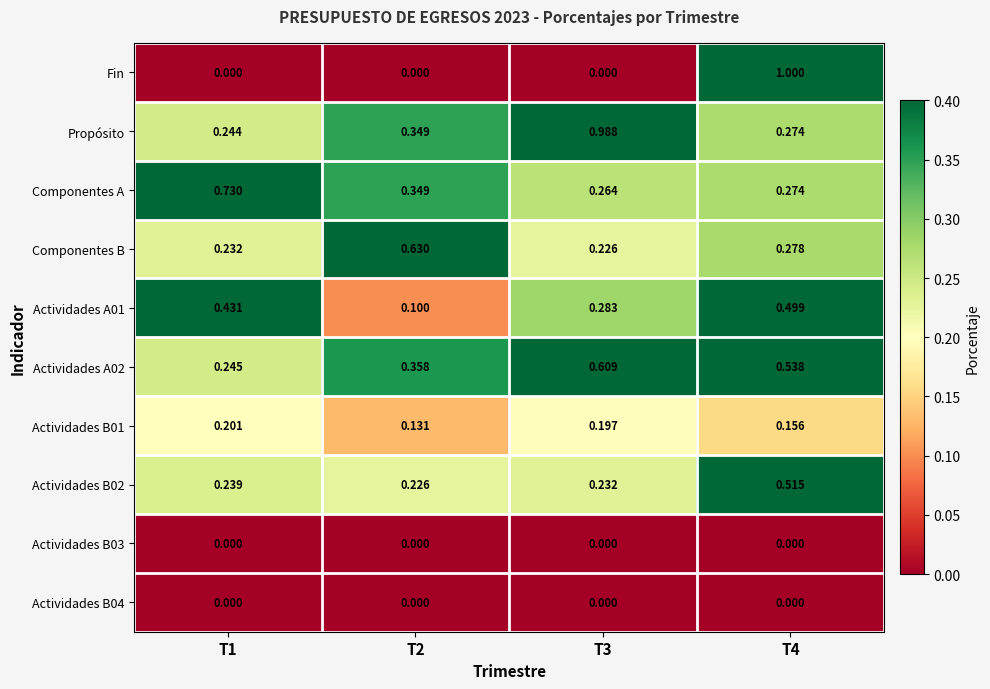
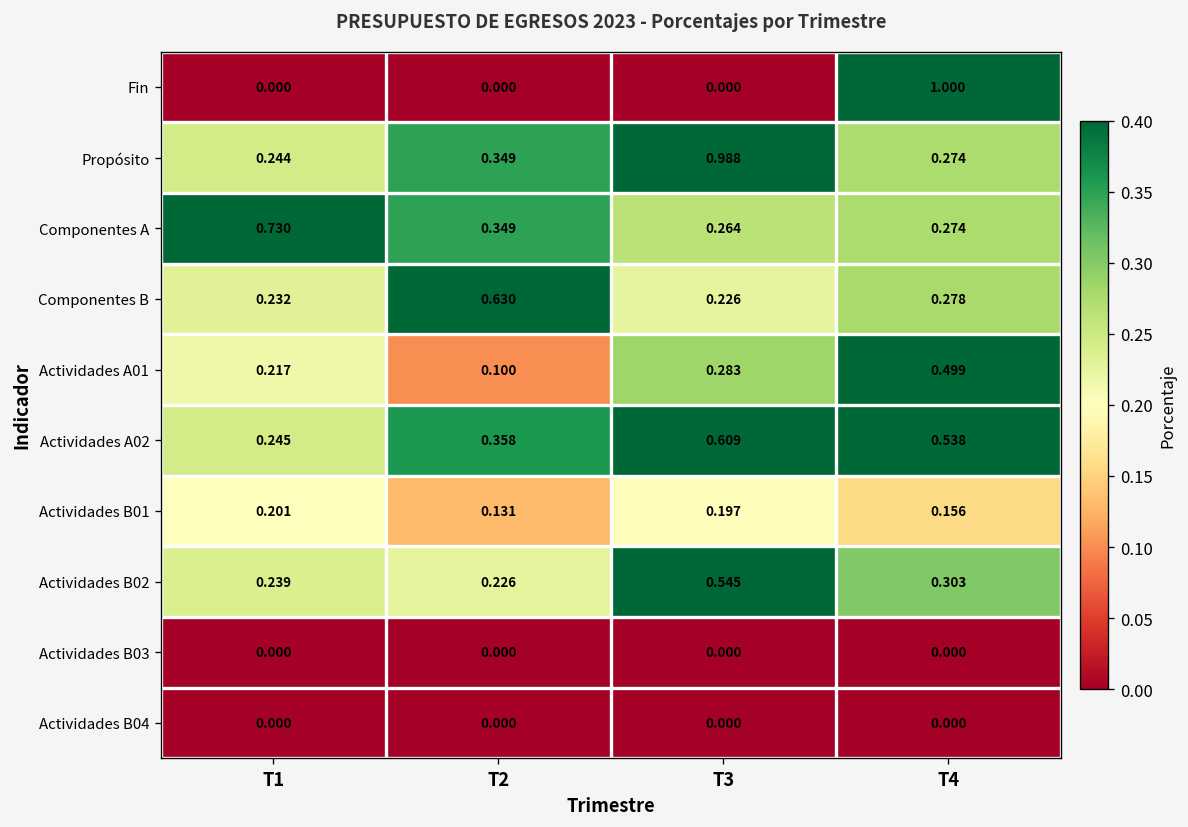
  {
    "Fin": {
      "T1": 0.000,
      "T2": 0.000,
      "T3": 0.000,
      "T4": 1.000
    },
    "Propósito": {
      "T1": 0.244,
      "T2": 0.349,
      "T3": 0.988,
      "T4": 0.274
    },
    "Componentes A": {
      "T1": 0.730,
      "T2": 0.349,
      "T3": 0.264,
      "T4": 0.274
    },
    "Componentes B": {
      "T1": 0.232,
      "T2": 0.630,
      "T3": 0.226,
      "T4": 0.278
    },
    "Actividades A01": {
-     "T1": 0.431,
+     "T1": 0.217,
      "T2": 0.100,
      "T3": 0.283,
      "T4": 0.499
    },
    "Actividades A02": {
      "T1": 0.245,
      "T2": 0.358,
      "T3": 0.609,
      "T4": 0.538
    },
    "Actividades B01": {
      "T1": 0.201,
      "T2": 0.131,
      "T3": 0.197,
      "T4": 0.156
    },
    "Actividades B02": {
      "T1": 0.239,
      "T2": 0.226,
-     "T3": 0.232,
-     "T4": 0.515
+     "T3": 0.545,
+     "T4": 0.303
    },
    "Actividades B03": {
      "T1": 0.000,
      "T2": 0.000,
      "T3": 0.000,
      "T4": 0.000
    },
    "Actividades B04": {
      "T1": 0.000,
      "T2": 0.000,
      "T3": 0.000,
      "T4": 0.000
    }
  }
